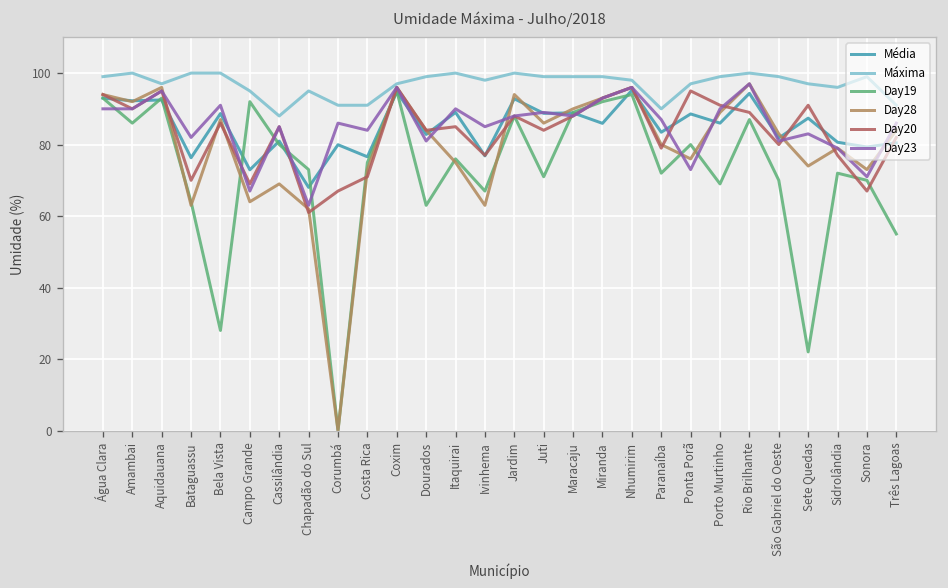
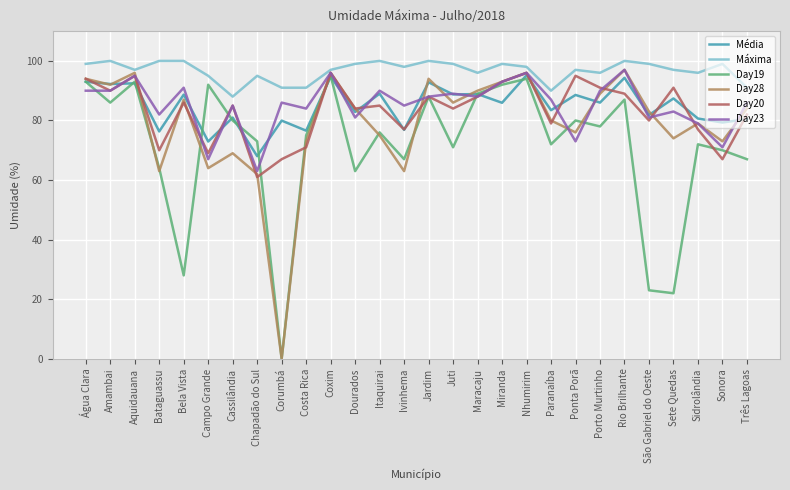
  {
    "Média": {
      "Bataguassu": 76,
      "Bela Vista": 89,
      "Campo Grande": 73,
      "Cassilândia": 81,
      "Chapadão do Sul": 68,
      "Corumbá": 80,
      "Costa Rica": 77,
      "Dourados": 83,
      "Itaquirai": 89,
      "Jardim": 93,
      "Miranda": 86,
      "Paranaíba": 83,
      "Ponta Porã": 89,
      "Porto Murtinho": 86,
      "Rio Brilhante": 94,
      "Sete Quedas": 87,
      "Sidrolândia": 81
    },
    "Máxima": {
      "Água Clara": 99,
      "Amambai": 100,
      "Aquidauana": 97,
      "Bataguassu": 100,
      "Bela Vista": 100,
      "Campo Grande": 95,
      "Cassilândia": 88,
      "Chapadão do Sul": 95,
      "Corumbá": 91,
      "Costa Rica": 91,
      "Coxim": 97,
      "Dourados": 99,
      "Itaquirai": 100,
      "Ivinhema": 98,
      "Jardim": 100,
      "Juti": 99,
-     "Maracaju": 99,
+     "Maracaju": 96,
      "Miranda": 99,
      "Nhumirim": 98,
      "Paranaíba": 90,
      "Ponta Porã": 97,
-     "Porto Murtinho": 99,
+     "Porto Murtinho": 96,
      "Rio Brilhante": 100,
      "São Gabriel do Oeste": 99,
      "Sete Quedas": 97,
      "Sidrolândia": 96
    },
    "Day19": {
      "Amambai": 86,
      "Bataguassu": 64,
      "Bela Vista": 28,
      "Campo Grande": 92,
      "Cassilândia": 80,
      "Chapadão do Sul": 73,
      "Costa Rica": 75,
      "Dourados": 63,
      "Itaquirai": 76,
      "Ivinhema": 67,
      "Juti": 71,
      "Miranda": 92,
      "Nhumirim": 94,
      "Paranaíba": 72,
      "Ponta Porã": 80,
-     "Porto Murtinho": 69,
+     "Porto Murtinho": 78,
      "Rio Brilhante": 87,
-     "São Gabriel do Oeste": 70,
+     "São Gabriel do Oeste": 23,
      "Sete Quedas": 22,
      "Sidrolândia": 72,
      "Sonora": 70,
-     "Três Lagoas": 55
+     "Três Lagoas": 67
    },
    "Day23": {
      "Água Clara": 90,
      "Bataguassu": 82,
      "Bela Vista": 91,
      "Campo Grande": 67,
      "Chapadão do Sul": 63,
      "Corumbá": 86,
      "Costa Rica": 84,
      "Dourados": 81,
      "Itaquirai": 90,
      "Ivinhema": 85,
      "Paranaíba": 87,
      "Ponta Porã": 73,
      "Porto Murtinho": 90,
      "Sete Quedas": 83,
      "Sonora": 71
    }
  }
